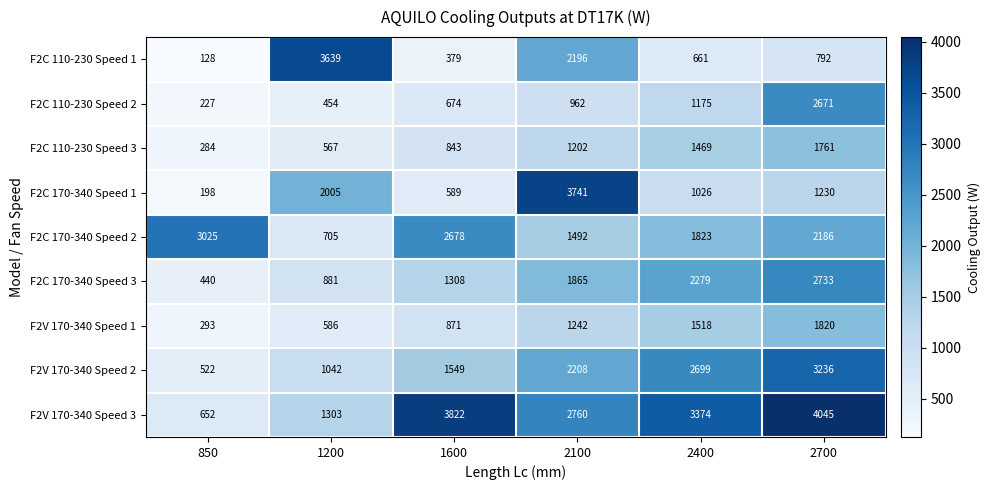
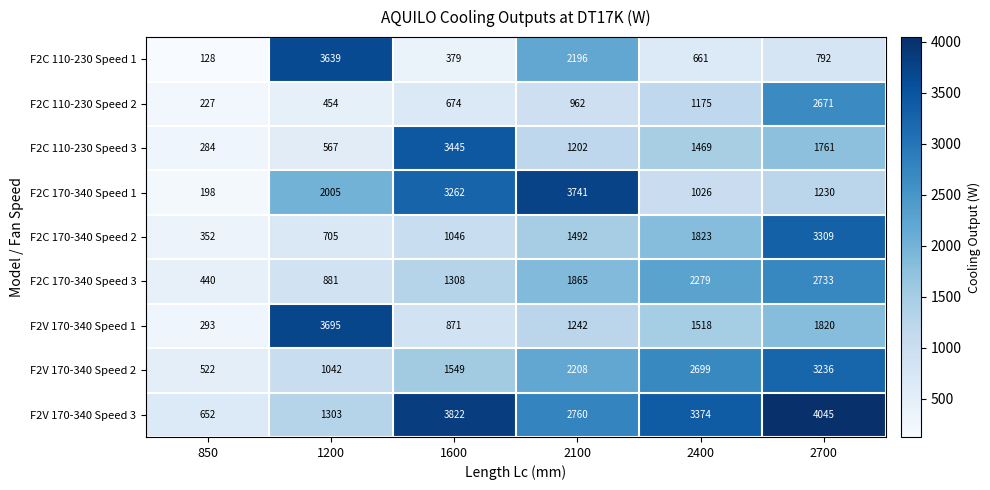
  {
    "F2C 110-230 Speed 1": {
      "850": 128,
      "1200": 3639,
      "1600": 379,
      "2100": 2196,
      "2400": 661,
      "2700": 792
    },
    "F2C 110-230 Speed 2": {
      "850": 227,
      "1200": 454,
      "1600": 674,
      "2100": 962,
      "2400": 1175,
      "2700": 2671
    },
    "F2C 110-230 Speed 3": {
      "850": 284,
      "1200": 567,
-     "1600": 843,
+     "1600": 3445,
      "2100": 1202,
      "2400": 1469,
      "2700": 1761
    },
    "F2C 170-340 Speed 1": {
      "850": 198,
      "1200": 2005,
-     "1600": 589,
+     "1600": 3262,
      "2100": 3741,
      "2400": 1026,
      "2700": 1230
    },
    "F2C 170-340 Speed 2": {
-     "850": 3025,
+     "850": 352,
      "1200": 705,
-     "1600": 2678,
+     "1600": 1046,
      "2100": 1492,
      "2400": 1823,
-     "2700": 2186
+     "2700": 3309
    },
    "F2C 170-340 Speed 3": {
      "850": 440,
      "1200": 881,
      "1600": 1308,
      "2100": 1865,
      "2400": 2279,
      "2700": 2733
    },
    "F2V 170-340 Speed 1": {
      "850": 293,
-     "1200": 586,
+     "1200": 3695,
      "1600": 871,
      "2100": 1242,
      "2400": 1518,
      "2700": 1820
    },
    "F2V 170-340 Speed 2": {
      "850": 522,
      "1200": 1042,
      "1600": 1549,
      "2100": 2208,
      "2400": 2699,
      "2700": 3236
    },
    "F2V 170-340 Speed 3": {
      "850": 652,
      "1200": 1303,
      "1600": 3822,
      "2100": 2760,
      "2400": 3374,
      "2700": 4045
    }
  }
